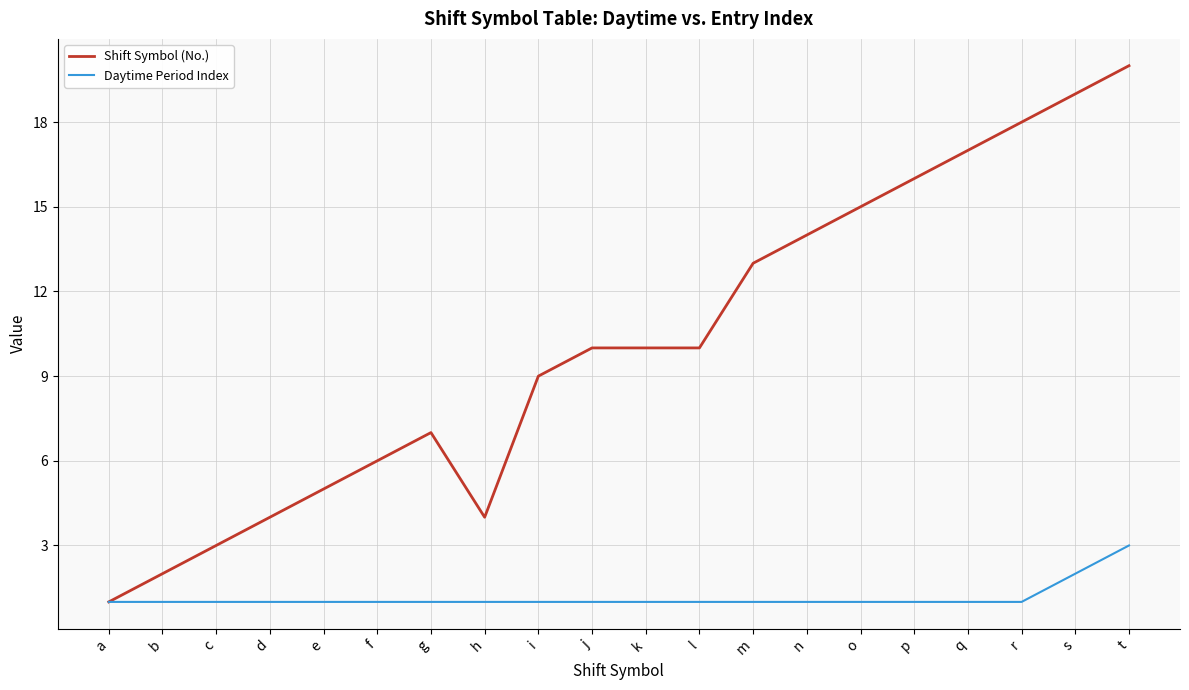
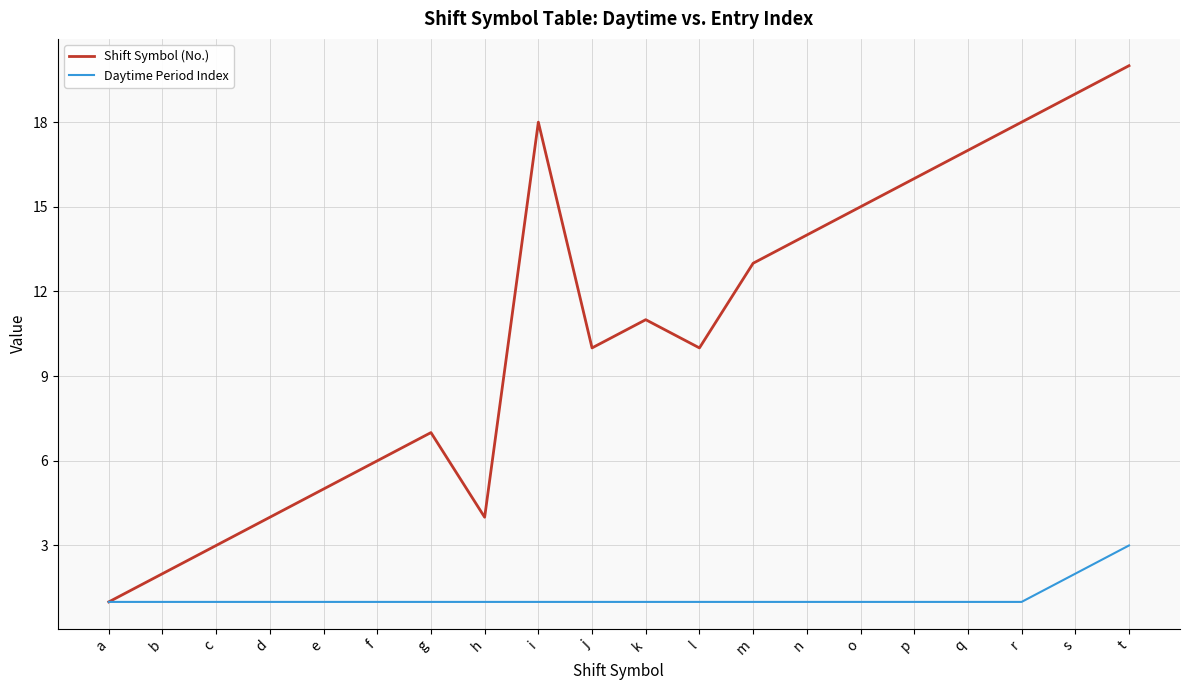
  {
    "Shift Symbol (No.)": {
      "b": 2,
      "c": 3,
      "d": 4,
      "e": 5,
      "f": 6,
      "g": 7,
      "h": 4,
-     "i": 9,
+     "i": 18,
      "j": 10,
-     "k": 10,
+     "k": 11,
      "l": 10,
      "m": 13,
      "n": 14,
      "o": 15,
      "p": 16,
      "q": 17,
      "r": 18,
      "s": 19,
      "t": 20
    },
    "Daytime Period Index": {
      "b": 1,
      "c": 1,
      "d": 1,
      "e": 1,
      "f": 1,
      "g": 1,
      "h": 1,
      "i": 1,
      "j": 1,
      "k": 1,
      "l": 1,
      "m": 1,
      "n": 1,
      "o": 1,
      "p": 1,
      "q": 1,
      "r": 1,
      "s": 2,
      "t": 3
    }
  }
